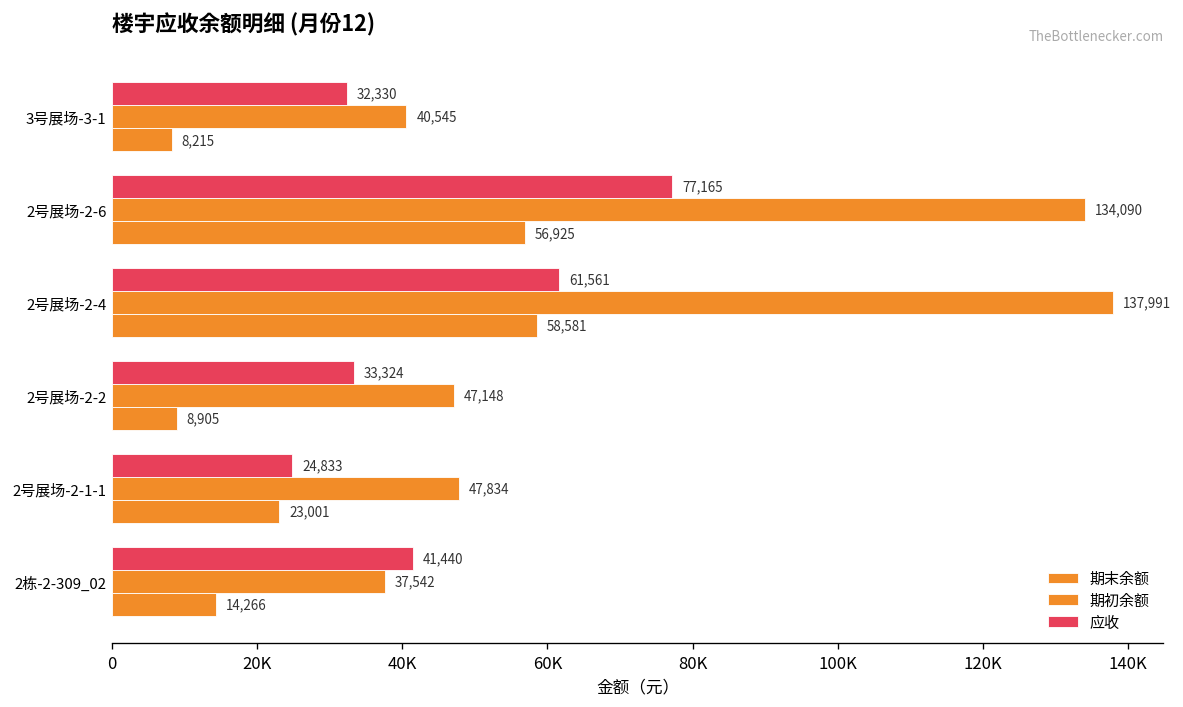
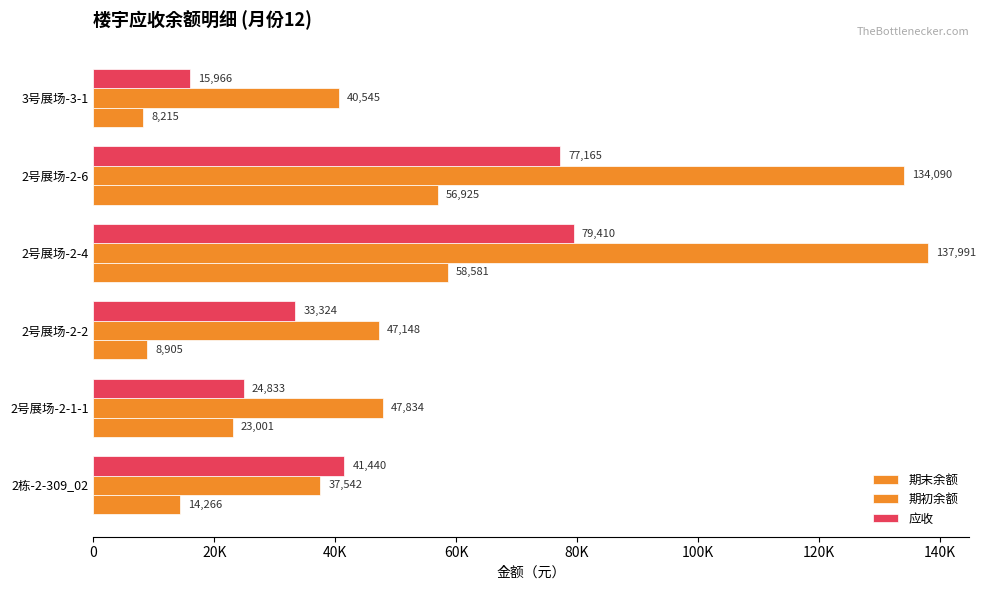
  {
    "应收": {
-     "3号展场-3-1": "32,330",
+     "3号展场-3-1": "15,966",
      "2号展场-2-6": "77,165",
-     "2号展场-2-4": "61,561",
+     "2号展场-2-4": "79,410",
      "2号展场-2-2": "33,324",
      "2号展场-2-1-1": "24,833",
      "2栋-2-309_02": "41,440"
    }
  }
